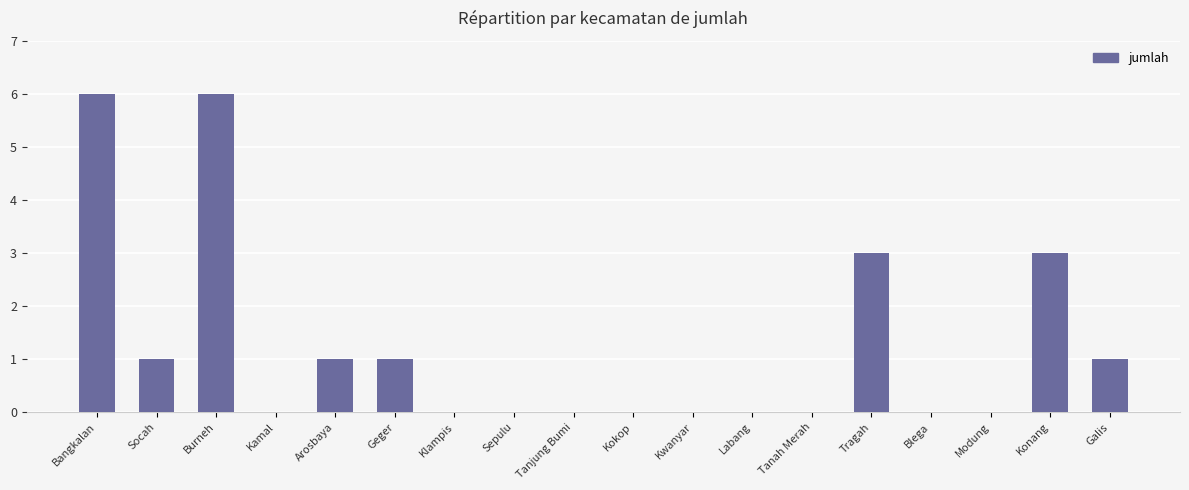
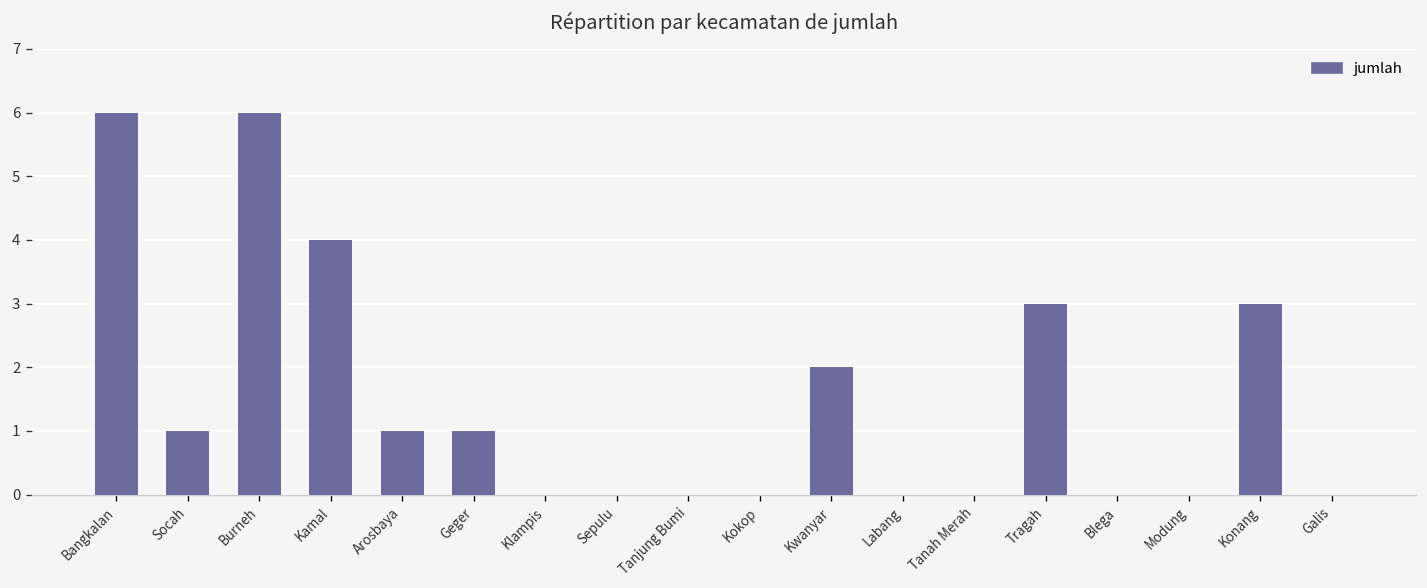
  {
    "Bangkalan": 6,
    "Socah": 1,
    "Burneh": 6,
-   "Kamal": 0,
+   "Kamal": 4,
    "Arosbaya": 1,
    "Geger": 1,
    "Klampis": 0,
    "Sepulu": 0,
    "Tanjung Bumi": 0,
    "Kokop": 0,
-   "Kwanyar": 0,
+   "Kwanyar": 2,
    "Labang": 0,
    "Tanah Merah": 0,
    "Tragah": 3,
    "Blega": 0,
    "Modung": 0,
    "Konang": 3,
-   "Galis": 1
+   "Galis": 0
  }
